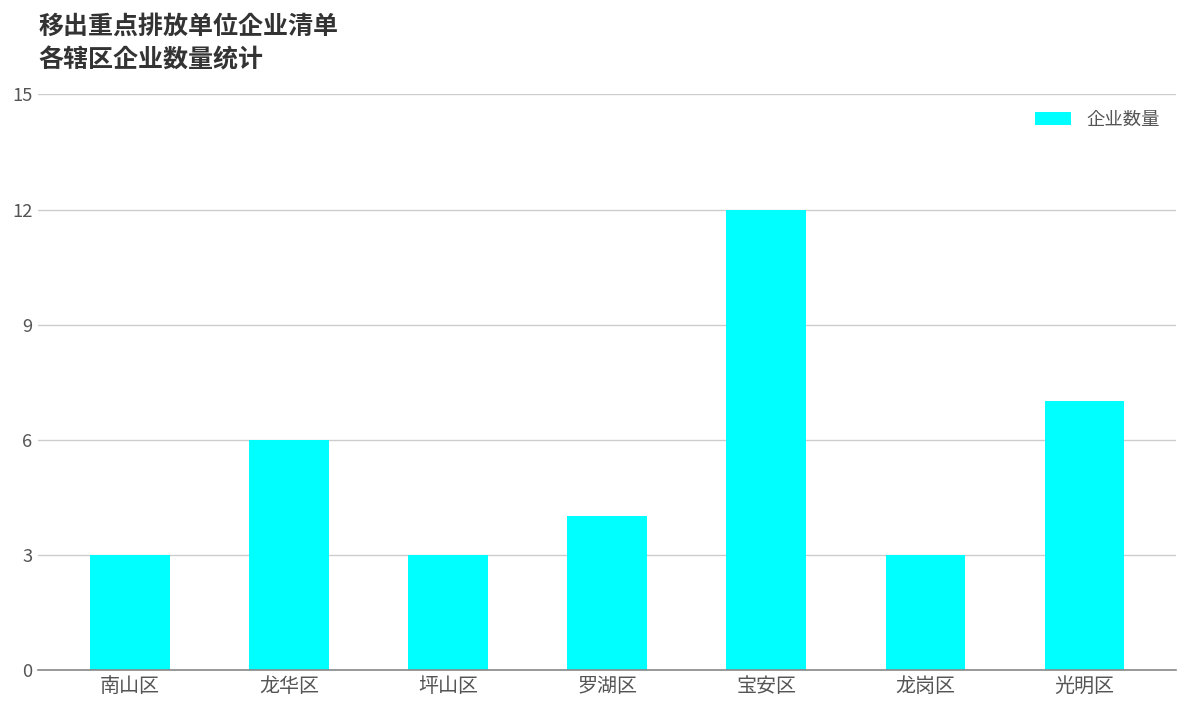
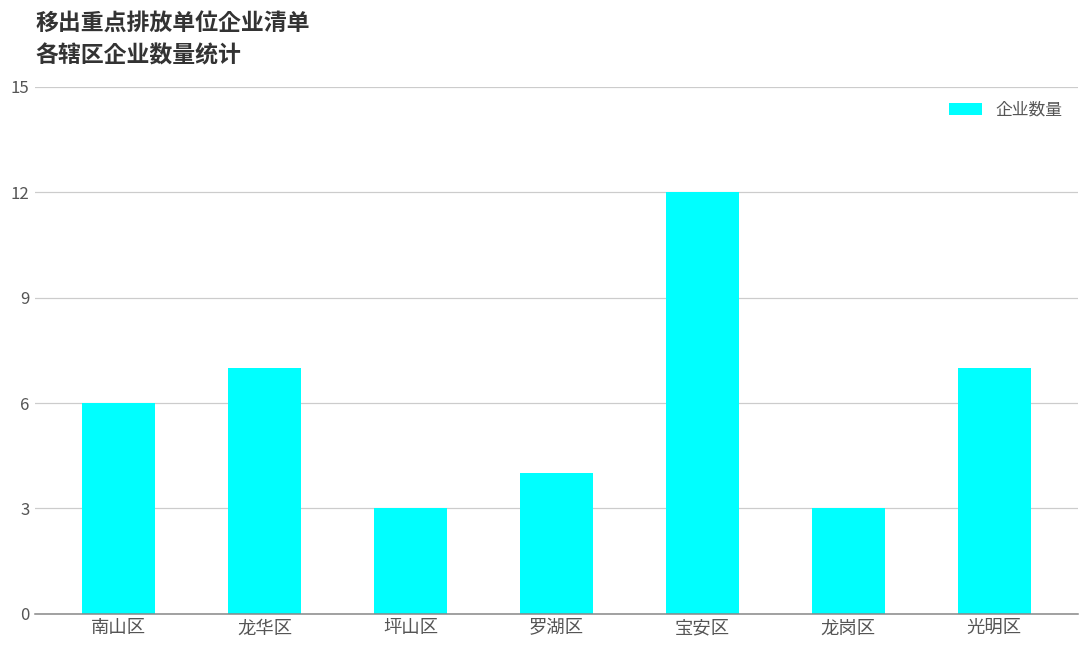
  {
-   "南山区": 3,
-   "龙华区": 6,
+   "南山区": 6,
+   "龙华区": 7,
    "坪山区": 3,
    "罗湖区": 4,
    "宝安区": 12,
    "龙岗区": 3,
    "光明区": 7
  }
